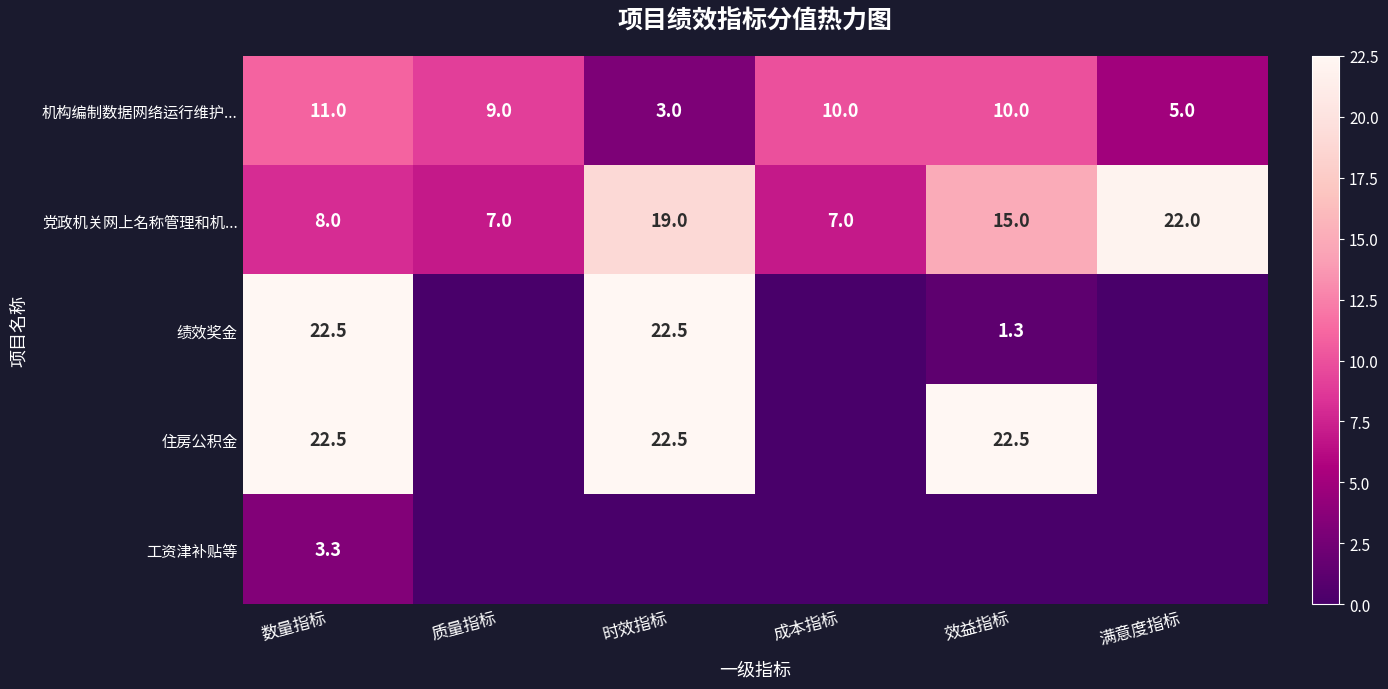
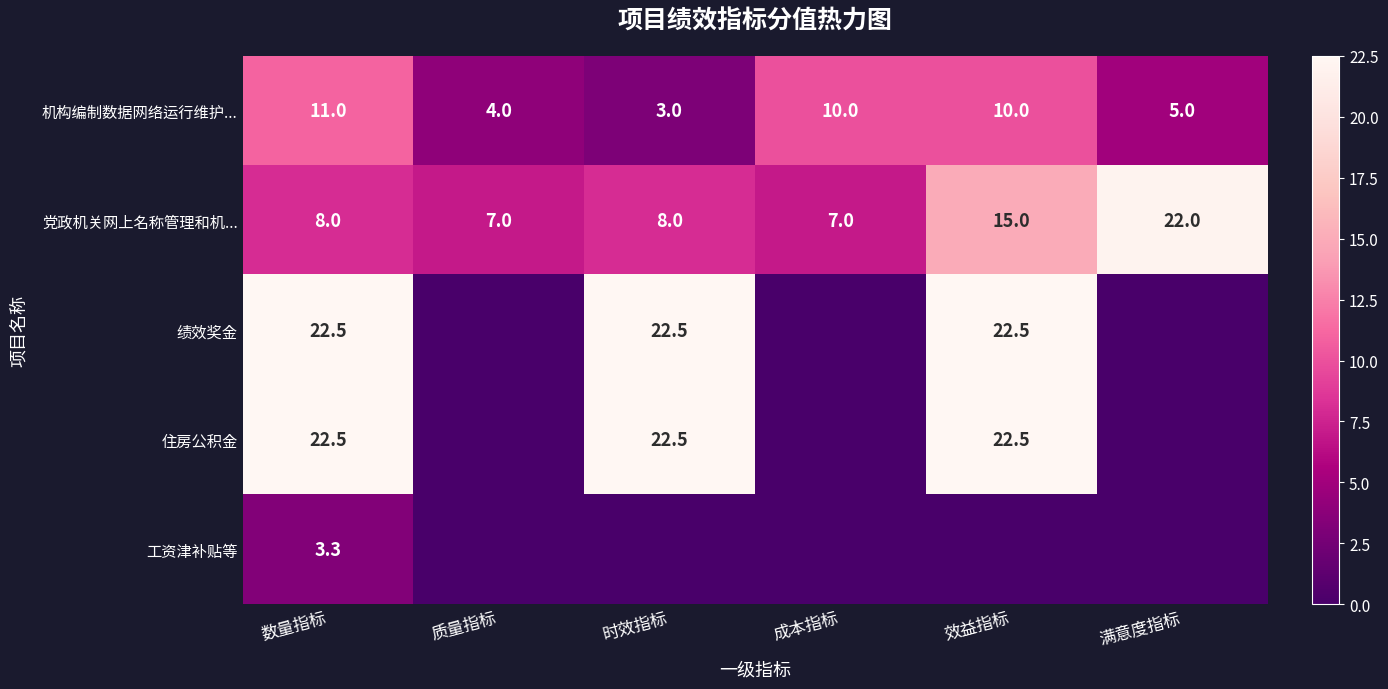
  {
    "机构编制数据网络运行维护...": {
      "数量指标": 11.0,
-     "质量指标": 9.0,
+     "质量指标": 4.0,
      "时效指标": 3.0,
      "成本指标": 10.0,
      "效益指标": 10.0,
      "满意度指标": 5.0
    },
    "党政机关网上名称管理和机...": {
      "数量指标": 8.0,
      "质量指标": 7.0,
-     "时效指标": 19.0,
+     "时效指标": 8.0,
      "成本指标": 7.0,
      "效益指标": 15.0,
      "满意度指标": 22.0
    },
    "绩效奖金": {
      "数量指标": 22.5,
      "时效指标": 22.5,
-     "效益指标": 1.3
+     "效益指标": 22.5
    },
    "住房公积金": {
      "数量指标": 22.5,
      "时效指标": 22.5,
      "效益指标": 22.5
    },
    "工资津补贴等": {
      "数量指标": 3.3
    }
  }
